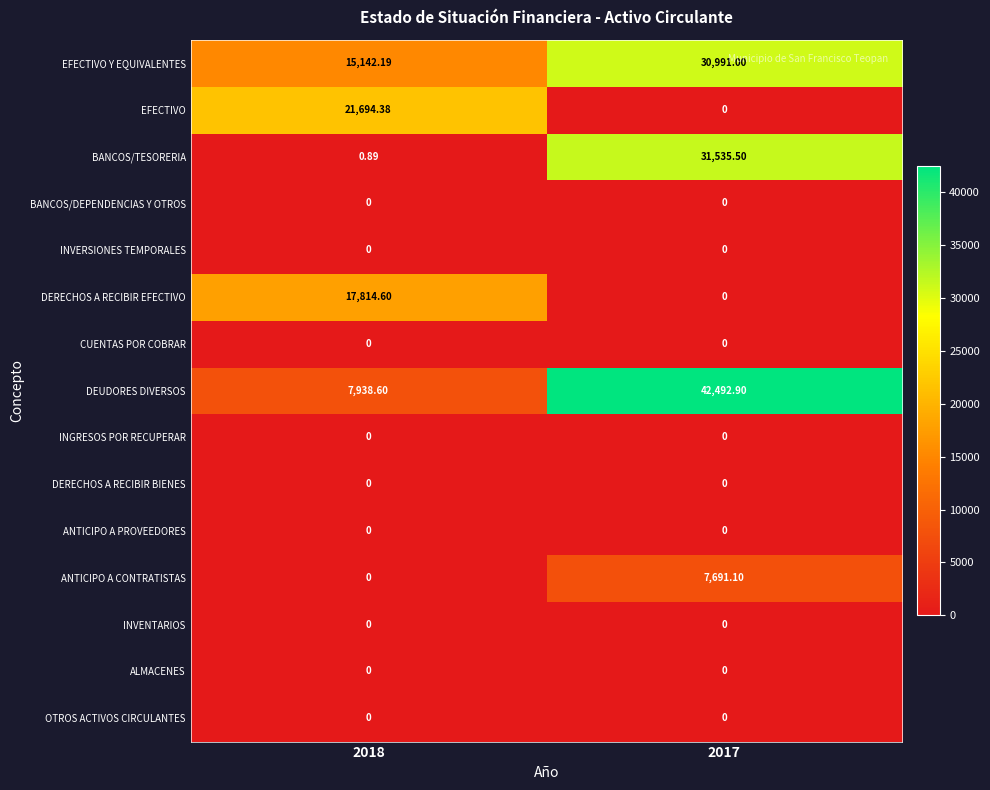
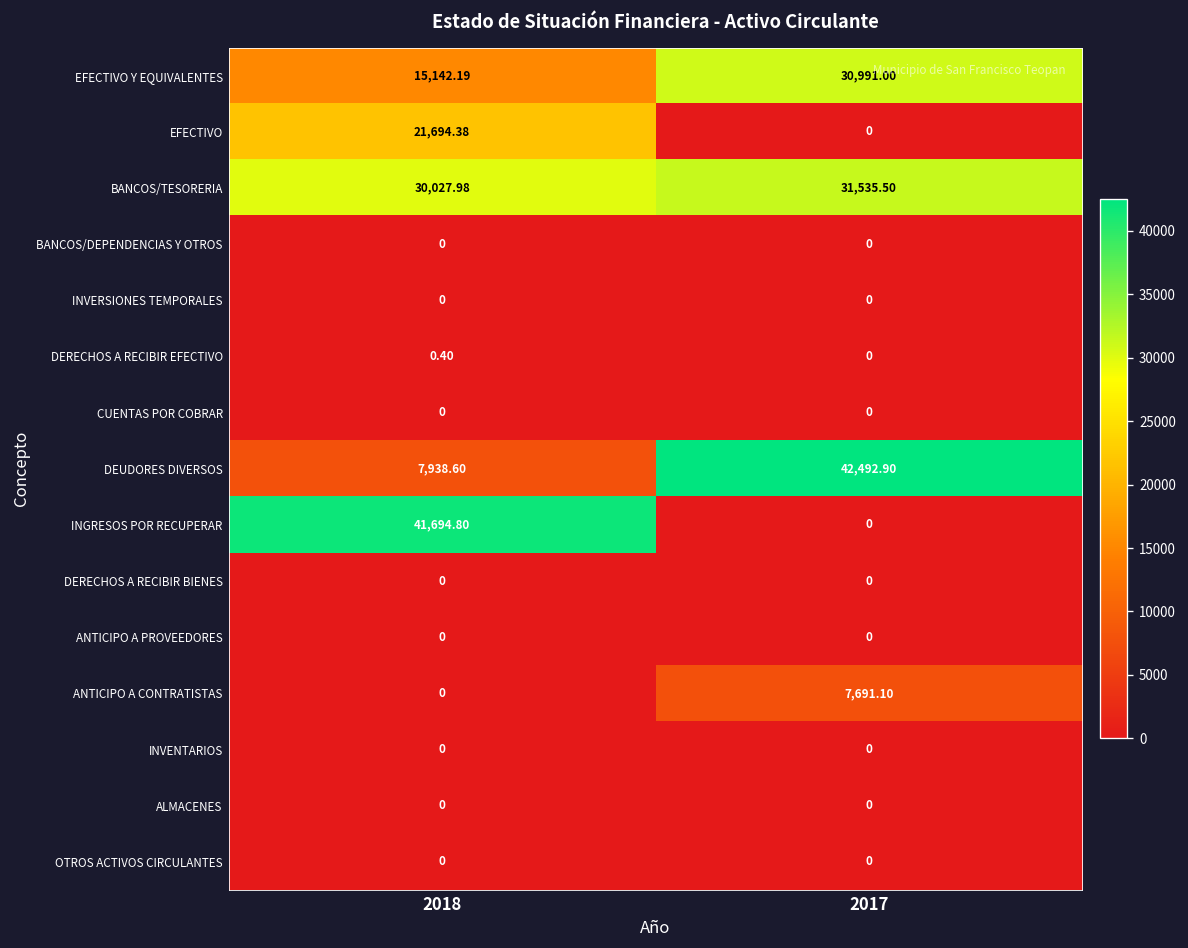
  {
    "EFECTIVO Y EQUIVALENTES": {
      "2018": "15,142.19"
    },
    "EFECTIVO": {
      "2018": "21,694.38",
      "2017": "0"
    },
    "BANCOS/TESORERIA": {
-     "2018": "0.89",
+     "2018": "30,027.98",
      "2017": "31,535.50"
    },
    "BANCOS/DEPENDENCIAS Y OTROS": {
      "2018": "0",
      "2017": "0"
    },
    "INVERSIONES TEMPORALES": {
      "2018": "0",
      "2017": "0"
    },
    "DERECHOS A RECIBIR EFECTIVO": {
-     "2018": "17,814.60",
+     "2018": "0.40",
      "2017": "0"
    },
    "CUENTAS POR COBRAR": {
      "2018": "0",
      "2017": "0"
    },
    "DEUDORES DIVERSOS": {
      "2018": "7,938.60",
      "2017": "42,492.90"
    },
    "INGRESOS POR RECUPERAR": {
-     "2018": "0",
+     "2018": "41,694.80",
      "2017": "0"
    },
    "DERECHOS A RECIBIR BIENES": {
      "2018": "0",
      "2017": "0"
    },
    "ANTICIPO A PROVEEDORES": {
      "2018": "0",
      "2017": "0"
    },
    "ANTICIPO A CONTRATISTAS": {
      "2018": "0",
      "2017": "7,691.10"
    },
    "INVENTARIOS": {
      "2018": "0",
      "2017": "0"
    },
    "ALMACENES": {
      "2018": "0",
      "2017": "0"
    },
    "OTROS ACTIVOS CIRCULANTES": {
      "2018": "0",
      "2017": "0"
    }
  }
